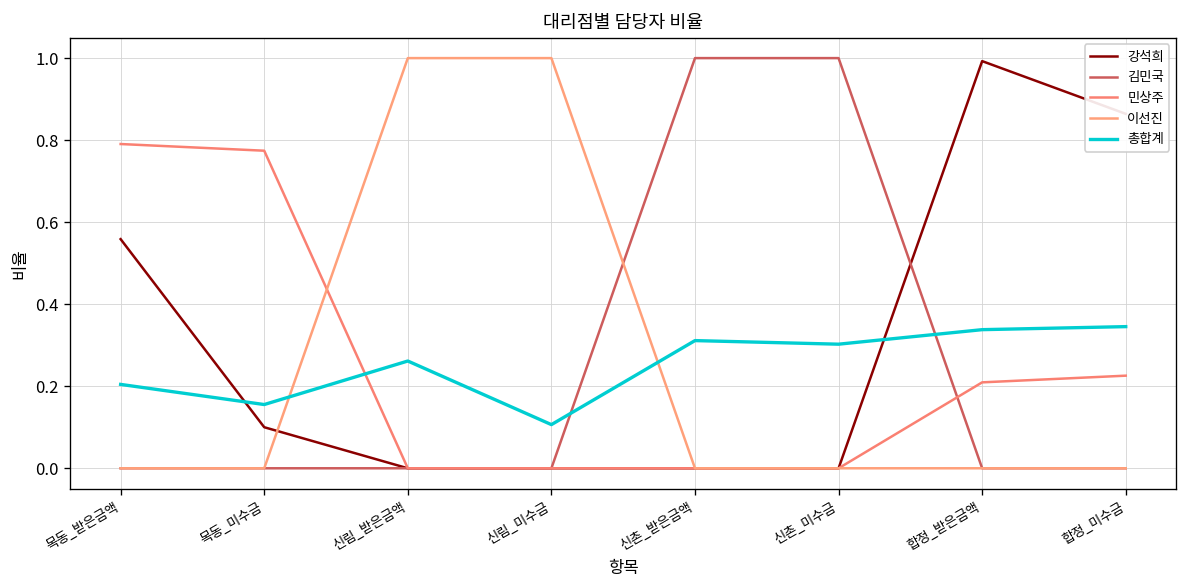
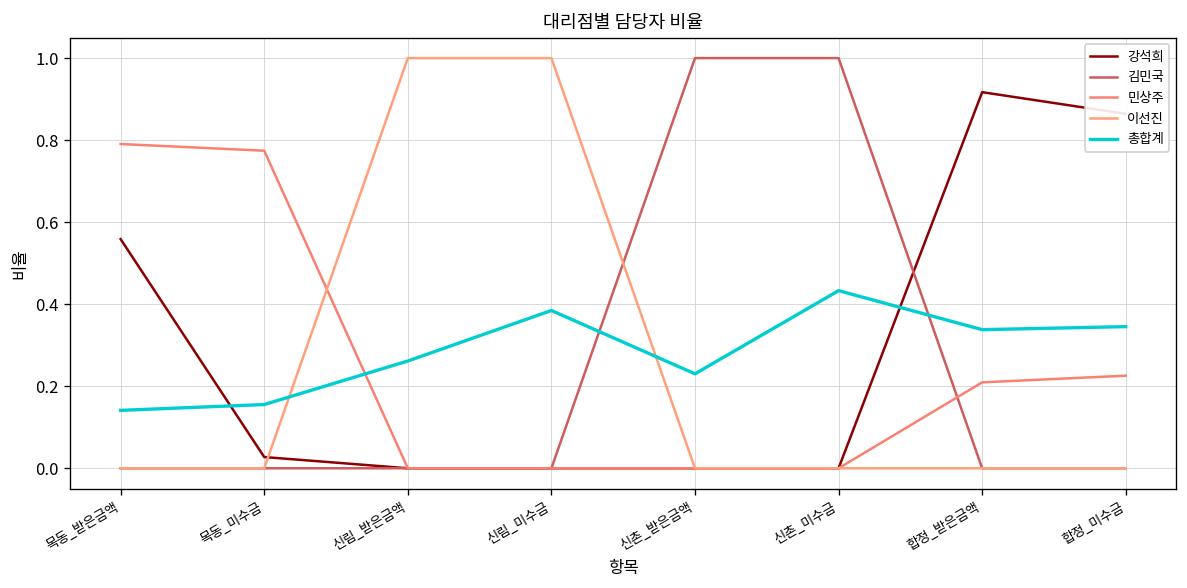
  {
    "강석희": {
      "목동_받은금액": 0.56,
-     "목동_미수금": 0.10,
-     "합정_받은금액": 0.99
+     "목동_미수금": 0.03,
+     "합정_받은금액": 0.92
    },
    "김민국": {
      "신촌_받은금액": 1.00,
      "신촌_미수금": 1.00
    },
    "총합계": {
-     "목동_받은금액": 0.20,
+     "목동_받은금액": 0.14,
      "목동_미수금": 0.16,
      "신림_받은금액": 0.26,
-     "신림_미수금": 0.11,
-     "신촌_받은금액": 0.31,
-     "신촌_미수금": 0.30,
+     "신림_미수금": 0.38,
+     "신촌_받은금액": 0.23,
+     "신촌_미수금": 0.43,
      "합정_받은금액": 0.34,
      "합정_미수금": 0.35
    }
  }
